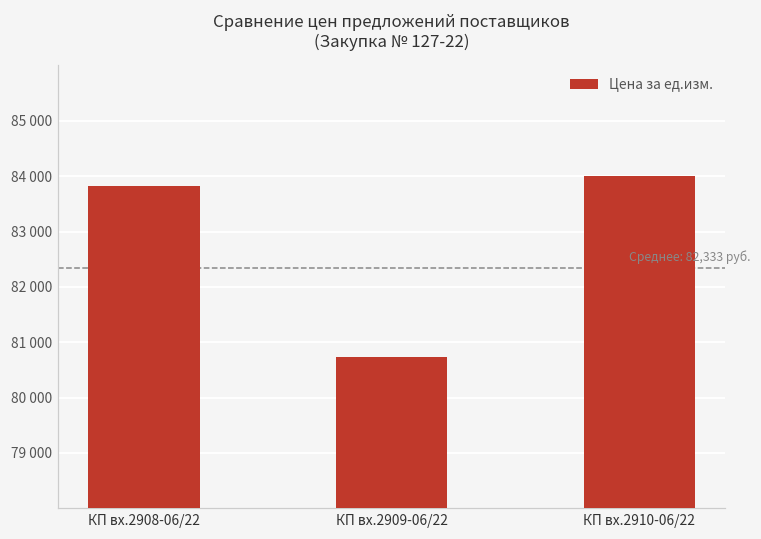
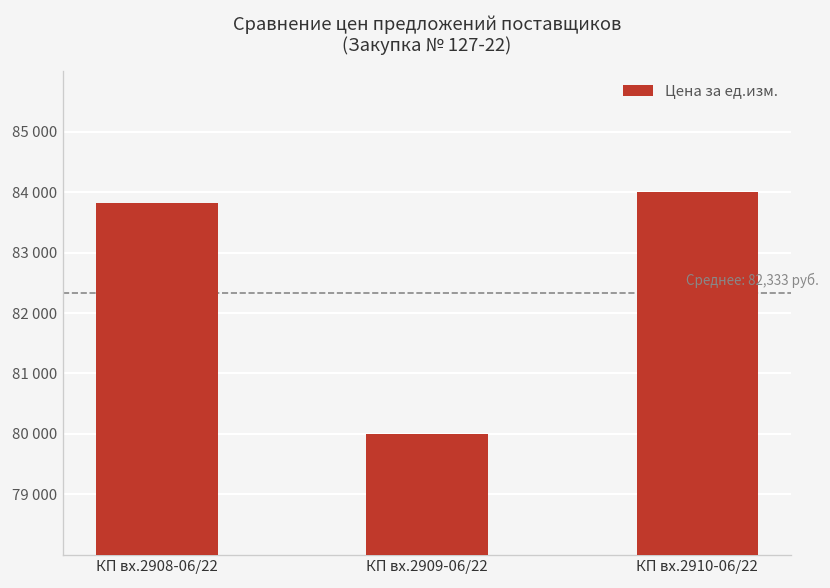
  {
    "КП вх.2908-06/22": 83800,
-   "КП вх.2909-06/22": 80700
+   "КП вх.2909-06/22": 80000
  }
